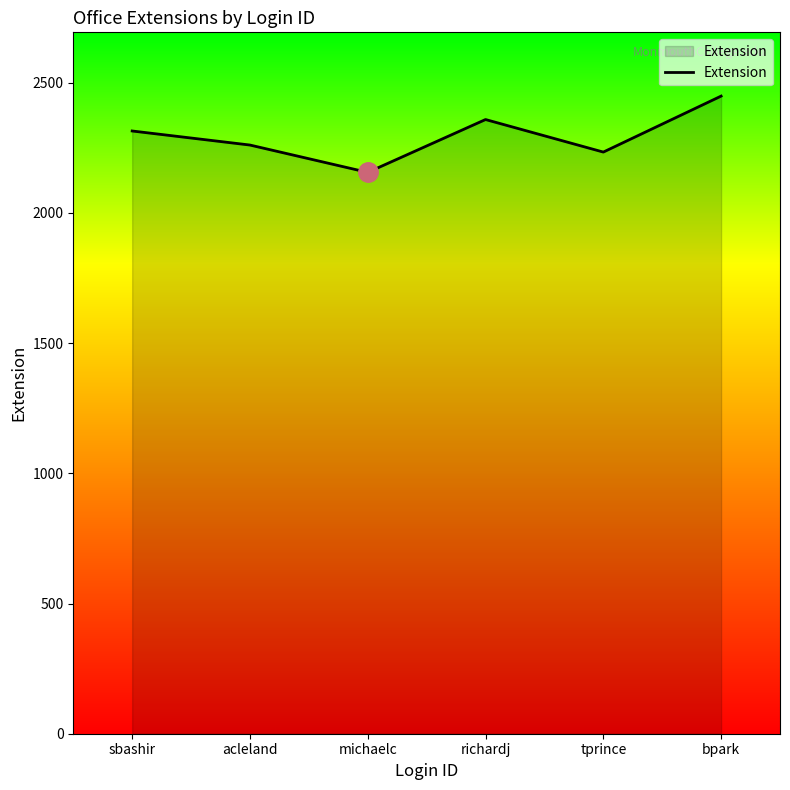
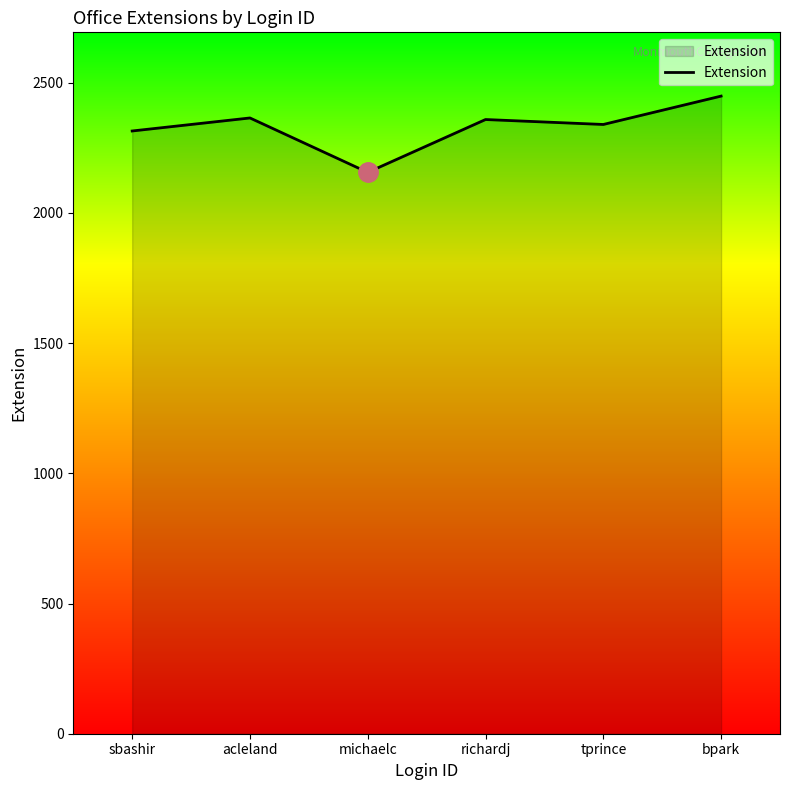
  {
    "Extension": {
      "sbashir": 2320,
-     "acleland": 2260,
+     "acleland": 2370,
      "richardj": 2360,
-     "tprince": 2230,
+     "tprince": 2340,
      "bpark": 2450
    }
  }
